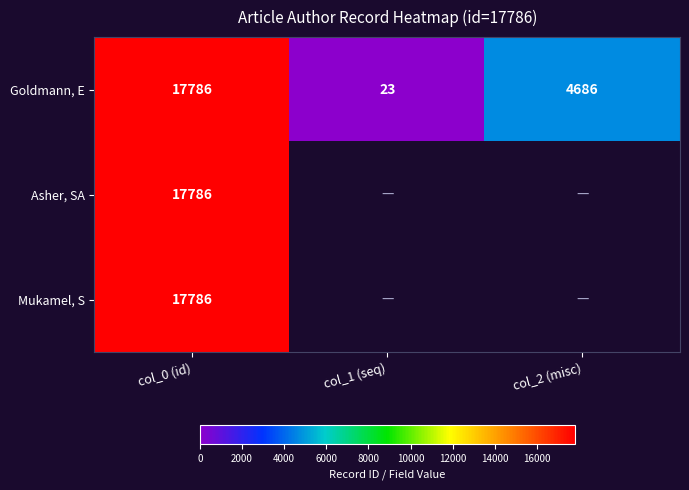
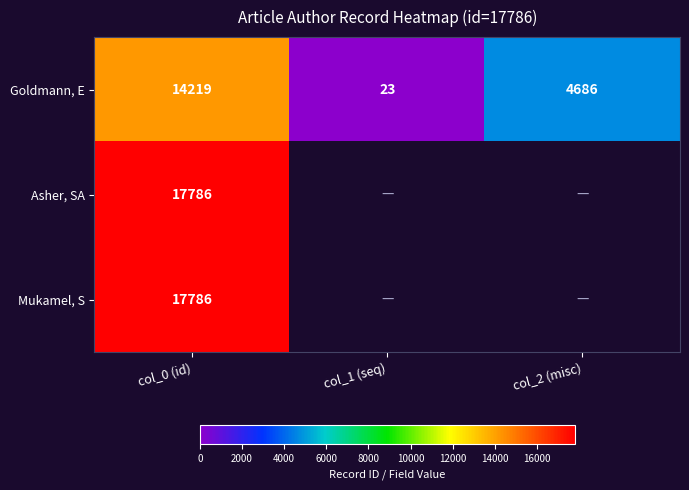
  {
    "Goldmann, E": {
-     "col_0 (id)": 17786,
+     "col_0 (id)": 14219,
      "col_1 (seq)": 23,
      "col_2 (misc)": 4686
    },
    "Asher, SA": {
      "col_0 (id)": 17786
    },
    "Mukamel, S": {
      "col_0 (id)": 17786
    }
  }
